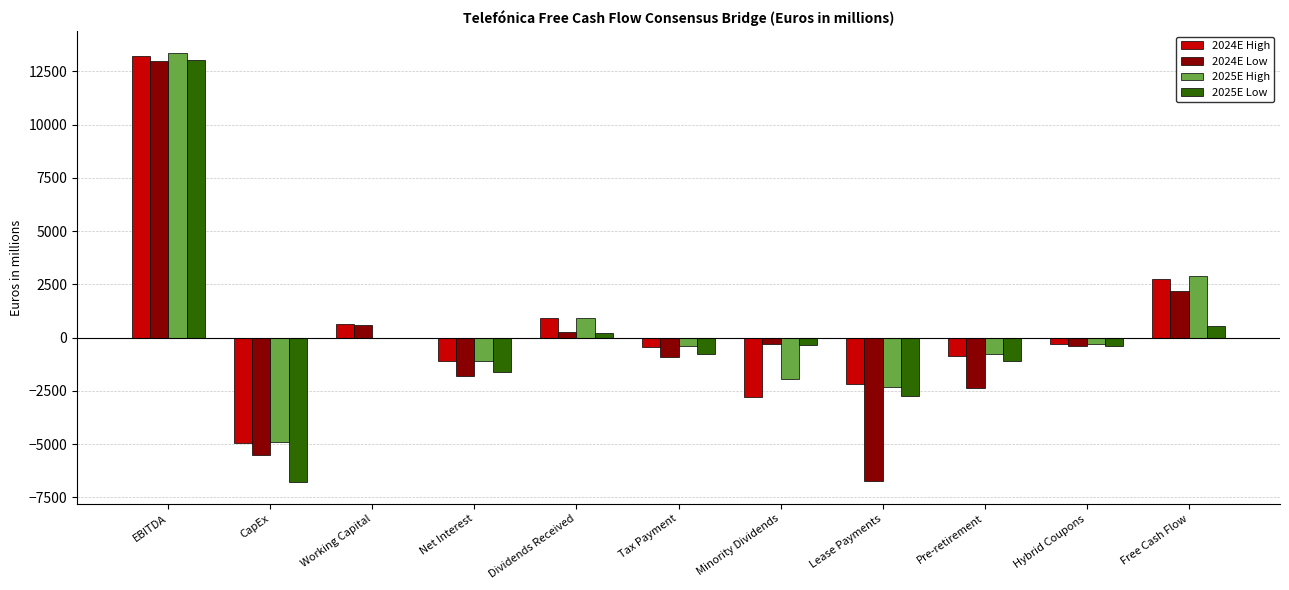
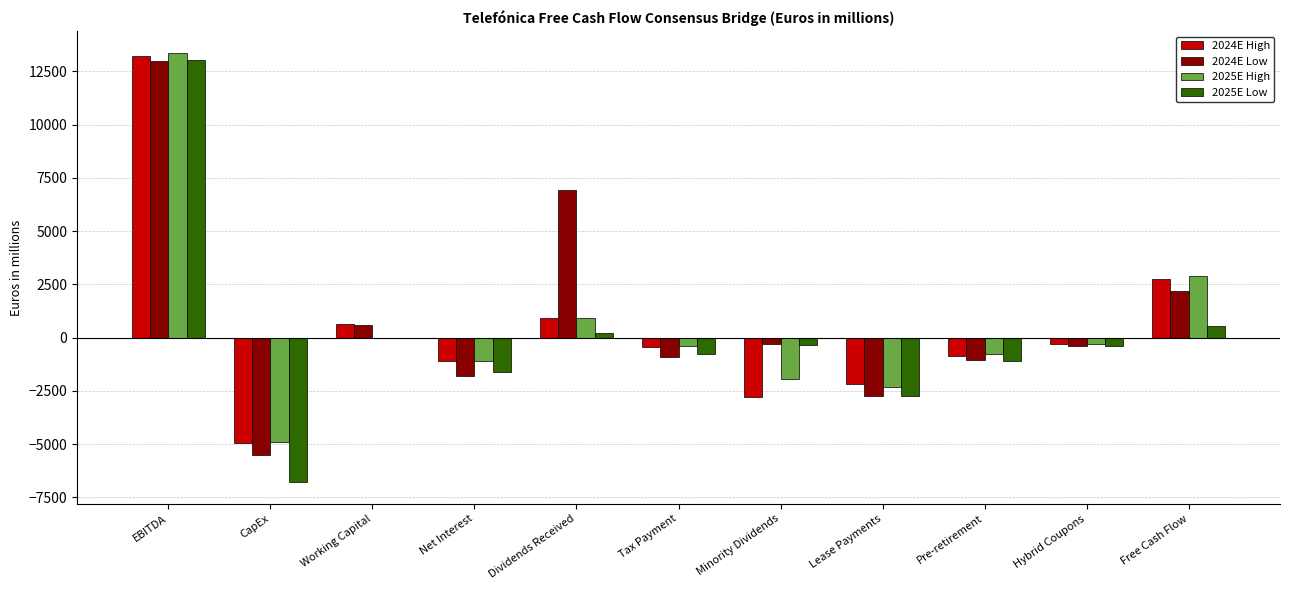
  {
    "2024E High": {
      "EBITDA": 13200,
      "CapEx": -5000,
      "Working Capital": 600,
      "Net Interest": -1100,
      "Dividends Received": 900,
      "Tax Payment": -400,
      "Minority Dividends": -2800,
      "Lease Payments": -2200,
      "Pre-retirement": -900,
      "Hybrid Coupons": -300,
      "Free Cash Flow": 2800
    },
    "2024E Low": {
      "EBITDA": 13000,
      "CapEx": -5500,
      "Working Capital": 600,
      "Net Interest": -1800,
-     "Dividends Received": 300,
+     "Dividends Received": 6900,
      "Tax Payment": -900,
      "Minority Dividends": -300,
-     "Lease Payments": -6700,
-     "Pre-retirement": -2400,
+     "Lease Payments": -2700,
+     "Pre-retirement": -1000,
      "Hybrid Coupons": -400,
      "Free Cash Flow": 2200
    },
    "2025E High": {
      "EBITDA": 13400,
      "CapEx": -4900,
      "Net Interest": -1100,
      "Dividends Received": 900,
      "Tax Payment": -400,
      "Minority Dividends": -2000,
      "Lease Payments": -2300,
      "Pre-retirement": -800,
      "Hybrid Coupons": -300,
      "Free Cash Flow": 2900
    },
    "2025E Low": {
      "EBITDA": 13000,
      "CapEx": -6800,
      "Net Interest": -1600,
      "Dividends Received": 200,
      "Tax Payment": -700,
      "Minority Dividends": -300,
      "Lease Payments": -2700,
      "Pre-retirement": -1100,
      "Hybrid Coupons": -400,
      "Free Cash Flow": 600
    }
  }
